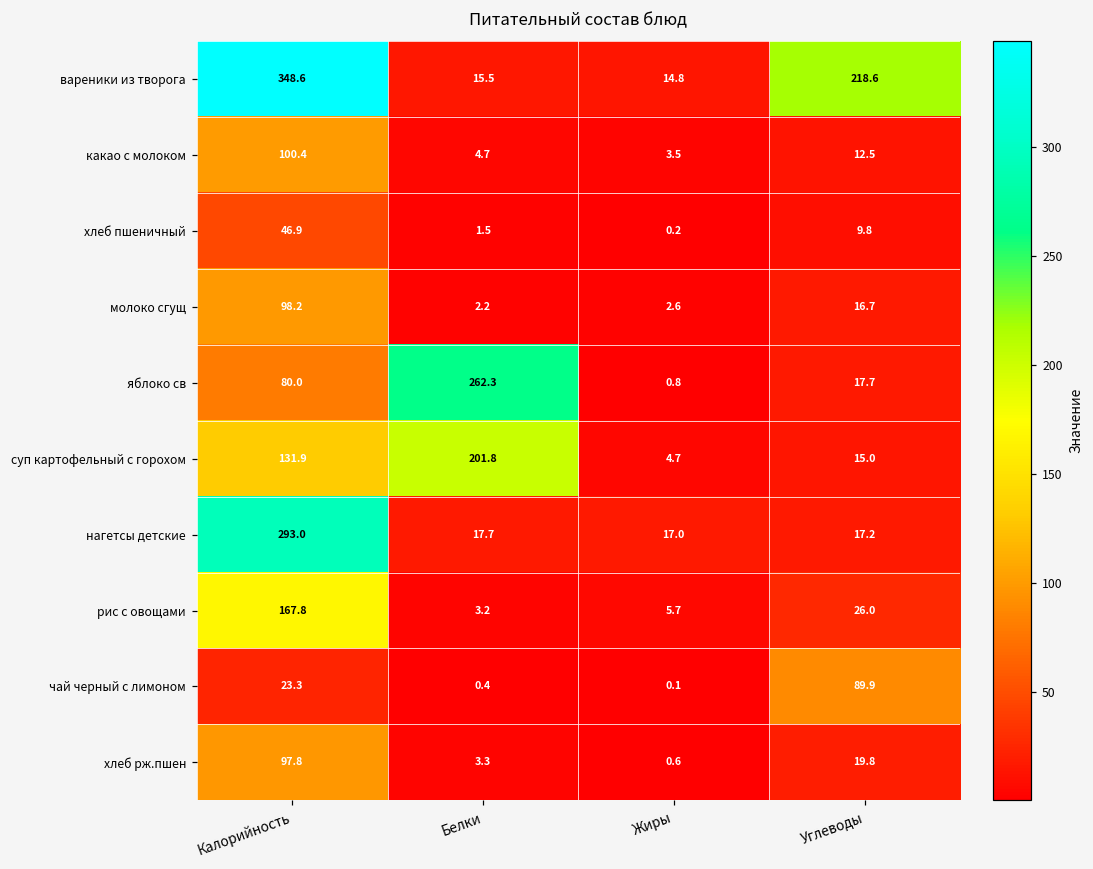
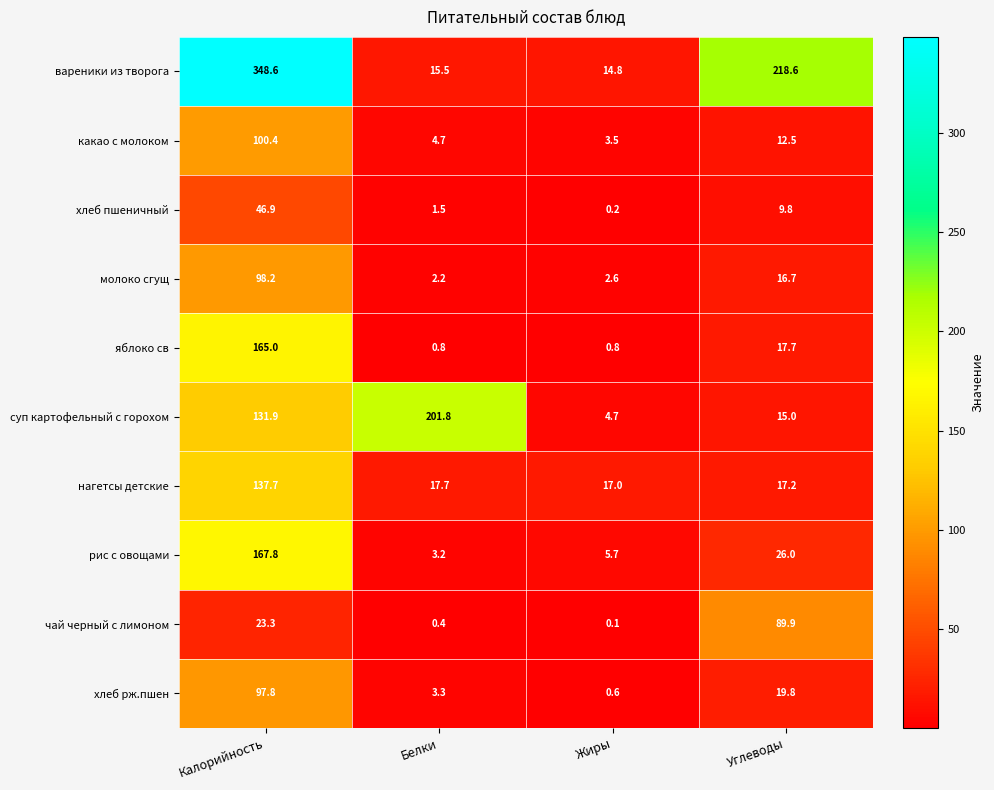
  {
    "вареники из творога": {
      "Калорийность": 348.6,
      "Белки": 15.5,
      "Жиры": 14.8,
      "Углеводы": 218.6
    },
    "какао с молоком": {
      "Калорийность": 100.4,
      "Белки": 4.7,
      "Жиры": 3.5,
      "Углеводы": 12.5
    },
    "хлеб пшеничный": {
      "Калорийность": 46.9,
      "Белки": 1.5,
      "Жиры": 0.2,
      "Углеводы": 9.8
    },
    "молоко сгущ": {
      "Калорийность": 98.2,
      "Белки": 2.2,
      "Жиры": 2.6,
      "Углеводы": 16.7
    },
    "яблоко св": {
-     "Калорийность": 80.0,
-     "Белки": 262.3,
+     "Калорийность": 165.0,
+     "Белки": 0.8,
      "Жиры": 0.8,
      "Углеводы": 17.7
    },
    "суп картофельный с горохом": {
      "Калорийность": 131.9,
      "Белки": 201.8,
      "Жиры": 4.7,
      "Углеводы": 15.0
    },
    "нагетсы детские": {
-     "Калорийность": 293.0,
+     "Калорийность": 137.7,
      "Белки": 17.7,
      "Жиры": 17.0,
      "Углеводы": 17.2
    },
    "рис с овощами": {
      "Калорийность": 167.8,
      "Белки": 3.2,
      "Жиры": 5.7,
      "Углеводы": 26.0
    },
    "чай черный с лимоном": {
      "Калорийность": 23.3,
      "Белки": 0.4,
      "Жиры": 0.1,
      "Углеводы": 89.9
    },
    "хлеб рж.пшен": {
      "Калорийность": 97.8,
      "Белки": 3.3,
      "Жиры": 0.6,
      "Углеводы": 19.8
    }
  }
